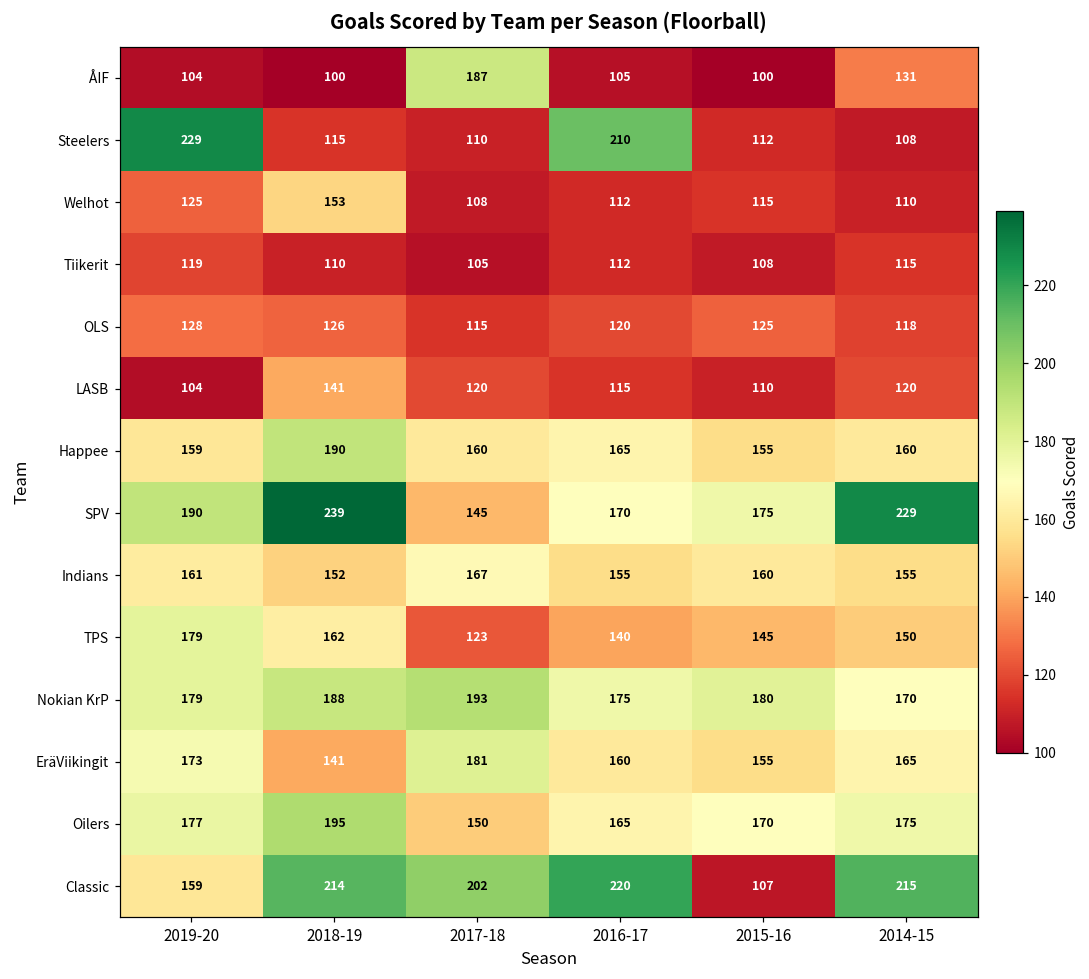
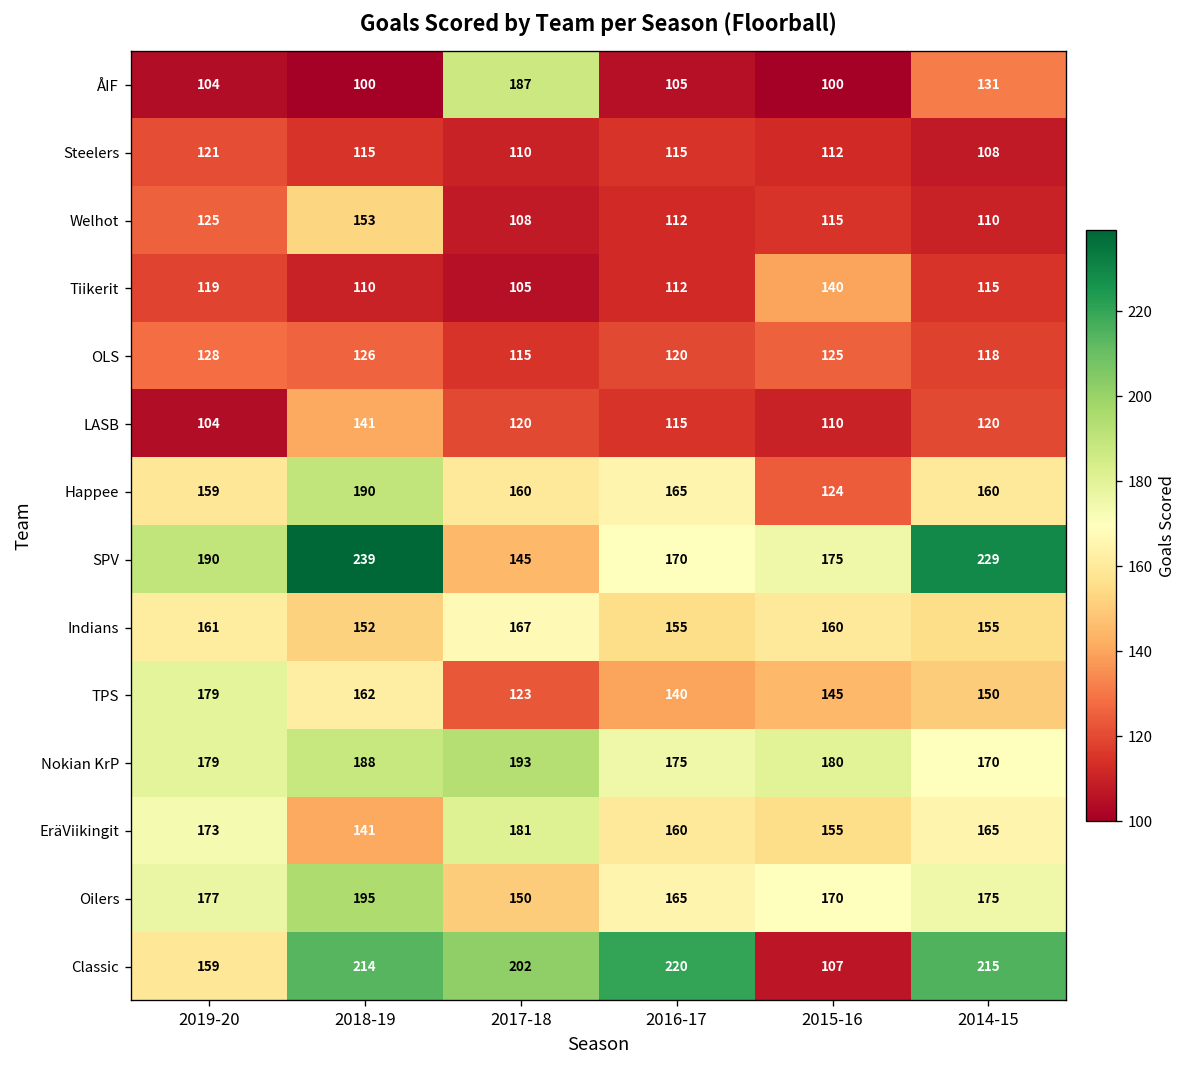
  {
    "ÅIF": {
      "2019-20": 104,
      "2018-19": 100,
      "2017-18": 187,
      "2016-17": 105,
      "2015-16": 100,
      "2014-15": 131
    },
    "Steelers": {
-     "2019-20": 229,
+     "2019-20": 121,
      "2018-19": 115,
      "2017-18": 110,
-     "2016-17": 210,
+     "2016-17": 115,
      "2015-16": 112,
      "2014-15": 108
    },
    "Welhot": {
      "2019-20": 125,
      "2018-19": 153,
      "2017-18": 108,
      "2016-17": 112,
      "2015-16": 115,
      "2014-15": 110
    },
    "Tiikerit": {
      "2019-20": 119,
      "2018-19": 110,
      "2017-18": 105,
      "2016-17": 112,
-     "2015-16": 108,
+     "2015-16": 140,
      "2014-15": 115
    },
    "OLS": {
      "2019-20": 128,
      "2018-19": 126,
      "2017-18": 115,
      "2016-17": 120,
      "2015-16": 125,
      "2014-15": 118
    },
    "LASB": {
      "2019-20": 104,
      "2018-19": 141,
      "2017-18": 120,
      "2016-17": 115,
      "2015-16": 110,
      "2014-15": 120
    },
    "Happee": {
      "2019-20": 159,
      "2018-19": 190,
      "2017-18": 160,
      "2016-17": 165,
-     "2015-16": 155,
+     "2015-16": 124,
      "2014-15": 160
    },
    "SPV": {
      "2019-20": 190,
      "2018-19": 239,
      "2017-18": 145,
      "2016-17": 170,
      "2015-16": 175,
      "2014-15": 229
    },
    "Indians": {
      "2019-20": 161,
      "2018-19": 152,
      "2017-18": 167,
      "2016-17": 155,
      "2015-16": 160,
      "2014-15": 155
    },
    "TPS": {
      "2019-20": 179,
      "2018-19": 162,
      "2017-18": 123,
      "2016-17": 140,
      "2015-16": 145,
      "2014-15": 150
    },
    "Nokian KrP": {
      "2019-20": 179,
      "2018-19": 188,
      "2017-18": 193,
      "2016-17": 175,
      "2015-16": 180,
      "2014-15": 170
    },
    "EräViikingit": {
      "2019-20": 173,
      "2018-19": 141,
      "2017-18": 181,
      "2016-17": 160,
      "2015-16": 155,
      "2014-15": 165
    },
    "Oilers": {
      "2019-20": 177,
      "2018-19": 195,
      "2017-18": 150,
      "2016-17": 165,
      "2015-16": 170,
      "2014-15": 175
    },
    "Classic": {
      "2019-20": 159,
      "2018-19": 214,
      "2017-18": 202,
      "2016-17": 220,
      "2015-16": 107,
      "2014-15": 215
    }
  }
